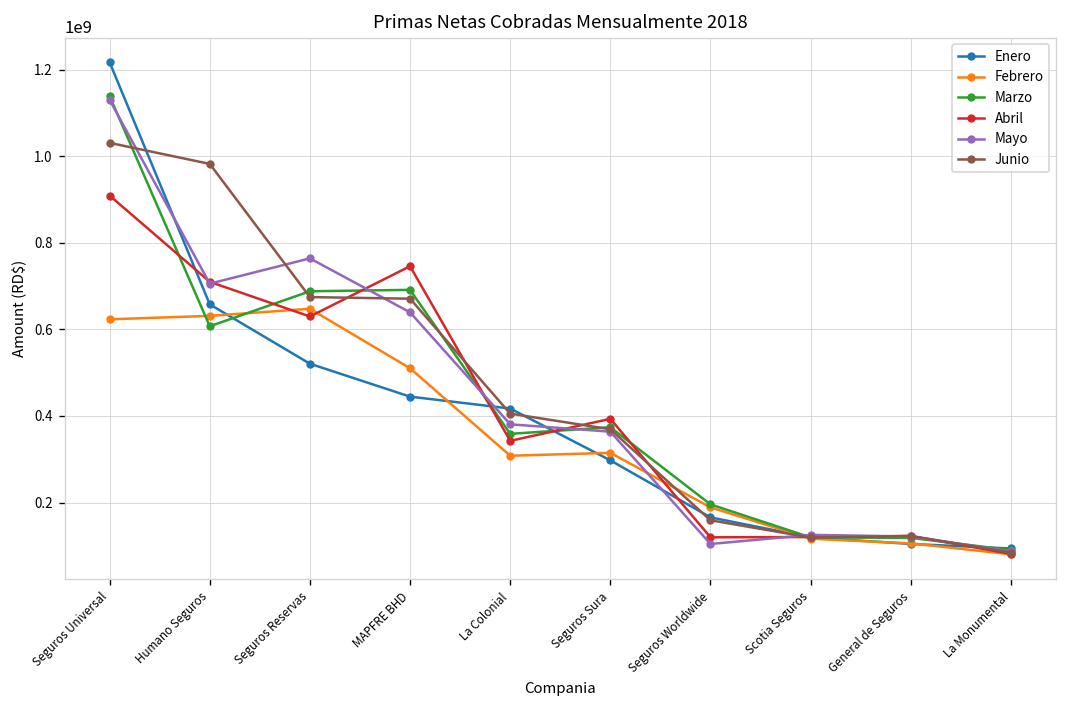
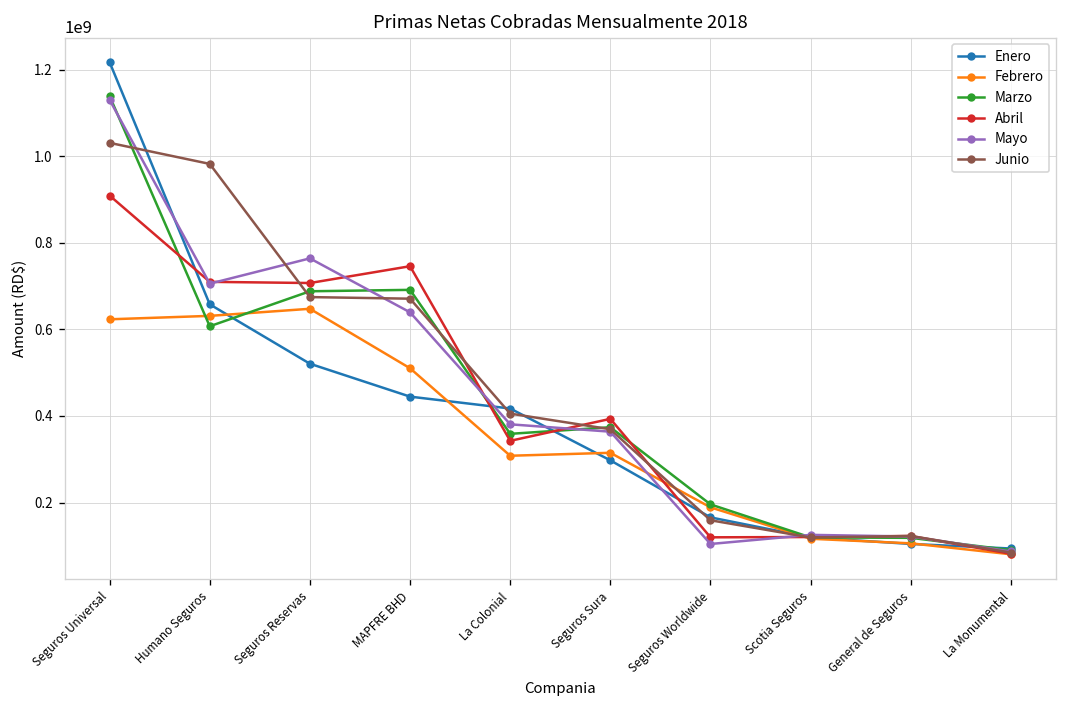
  {
    "Enero": {
      "Seguros Universal": 1220000000,
      "Humano Seguros": 660000000,
      "Seguros Reservas": 520000000,
      "MAPFRE BHD": 440000000,
      "La Colonial": 420000000,
      "Seguros Sura": 300000000
    },
    "Febrero": {
      "Seguros Universal": 620000000,
      "Humano Seguros": 630000000,
      "Seguros Reservas": 650000000,
      "MAPFRE BHD": 510000000,
      "La Colonial": 310000000,
      "Seguros Sura": 310000000
    },
    "Marzo": {
      "Seguros Universal": 1140000000,
      "Humano Seguros": 610000000,
      "Seguros Reservas": 690000000,
      "MAPFRE BHD": 690000000,
      "La Colonial": 360000000
    },
    "Abril": {
      "Seguros Universal": 910000000,
-     "Seguros Reservas": 630000000,
+     "Seguros Reservas": 710000000,
      "MAPFRE BHD": 750000000,
      "La Colonial": 340000000,
      "Seguros Sura": 390000000,
      "Seguros Worldwide": 120000000
    },
    "Mayo": {
      "Seguros Universal": 1130000000,
      "Seguros Reservas": 760000000,
      "MAPFRE BHD": 640000000,
      "La Colonial": 380000000,
      "Seguros Worldwide": 100000000
    },
    "Junio": {
      "Seguros Universal": 1030000000,
      "Humano Seguros": 980000000,
      "Seguros Reservas": 670000000,
      "MAPFRE BHD": 670000000,
      "La Colonial": 410000000
    }
  }
